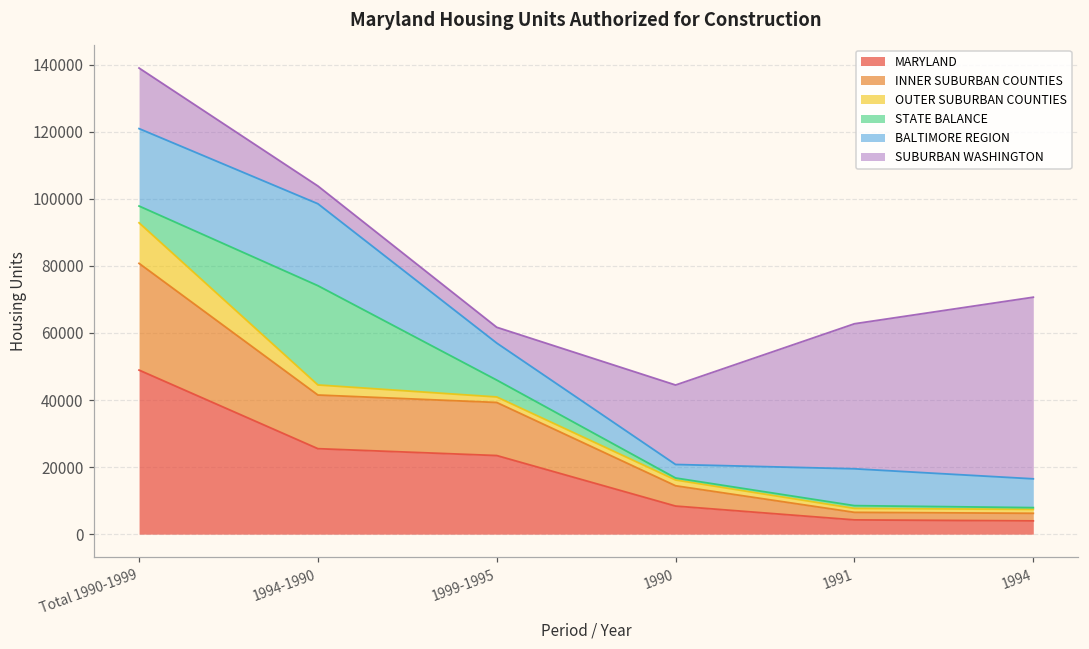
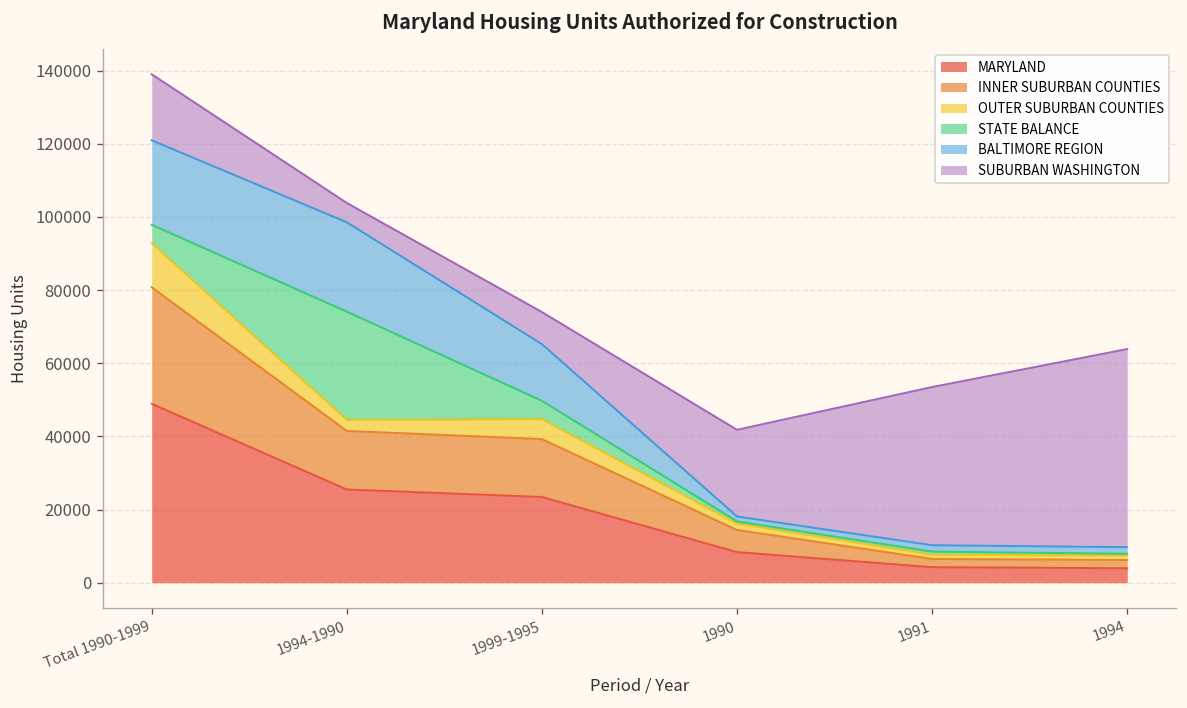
  {
    "OUTER SUBURBAN COUNTIES": {
      "Total 1990-1999": 12000,
      "1994-1990": 3000,
-     "1999-1995": 2000
+     "1999-1995": 5000
    },
    "STATE BALANCE": {
      "Total 1990-1999": 5000,
      "1994-1990": 30000,
      "1999-1995": 5000
    },
    "BALTIMORE REGION": {
      "Total 1990-1999": 23000,
      "1994-1990": 24000,
-     "1999-1995": 11000,
-     "1990": 4000,
-     "1991": 11000,
-     "1994": 9000
+     "1999-1995": 15000,
+     "1990": 1000,
+     "1991": 2000,
+     "1994": 2000
    },
    "SUBURBAN WASHINGTON": {
      "Total 1990-1999": 18000,
      "1994-1990": 5000,
-     "1999-1995": 5000,
+     "1999-1995": 9000,
      "1990": 24000,
      "1991": 43000,
      "1994": 54000
    }
  }
